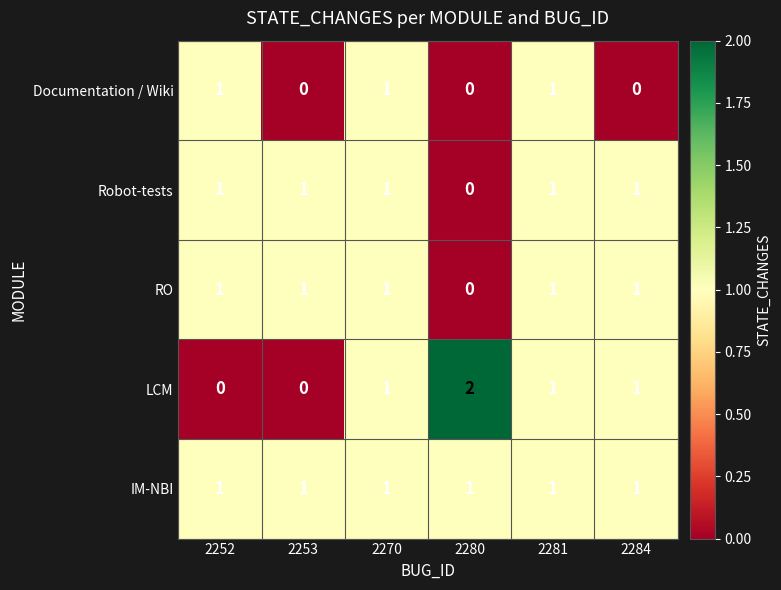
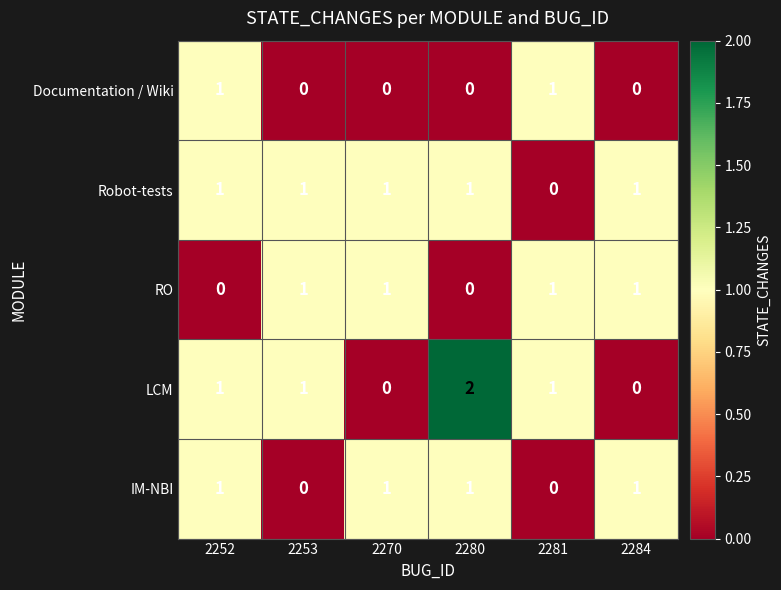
  {
    "Documentation / Wiki": {
      "2252": 1,
      "2253": 0,
-     "2270": 1,
+     "2270": 0,
      "2280": 0,
      "2281": 1,
      "2284": 0
    },
    "Robot-tests": {
      "2252": 1,
      "2253": 1,
      "2270": 1,
-     "2280": 0,
-     "2281": 1,
+     "2280": 1,
+     "2281": 0,
      "2284": 1
    },
    "RO": {
-     "2252": 1,
+     "2252": 0,
      "2253": 1,
      "2270": 1,
      "2280": 0,
      "2281": 1,
      "2284": 1
    },
    "LCM": {
-     "2252": 0,
-     "2253": 0,
-     "2270": 1,
+     "2252": 1,
+     "2253": 1,
+     "2270": 0,
      "2280": 2,
      "2281": 1,
-     "2284": 1
+     "2284": 0
    },
    "IM-NBI": {
      "2252": 1,
-     "2253": 1,
+     "2253": 0,
      "2270": 1,
      "2280": 1,
-     "2281": 1,
+     "2281": 0,
      "2284": 1
    }
  }
